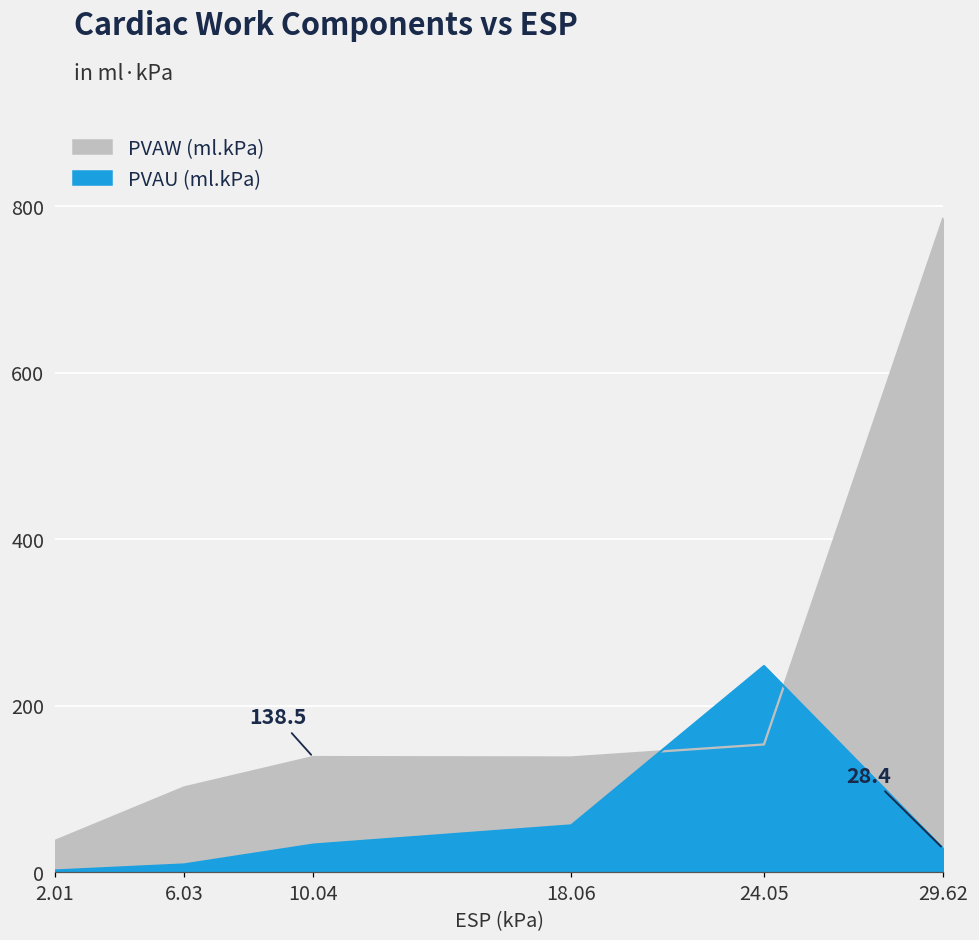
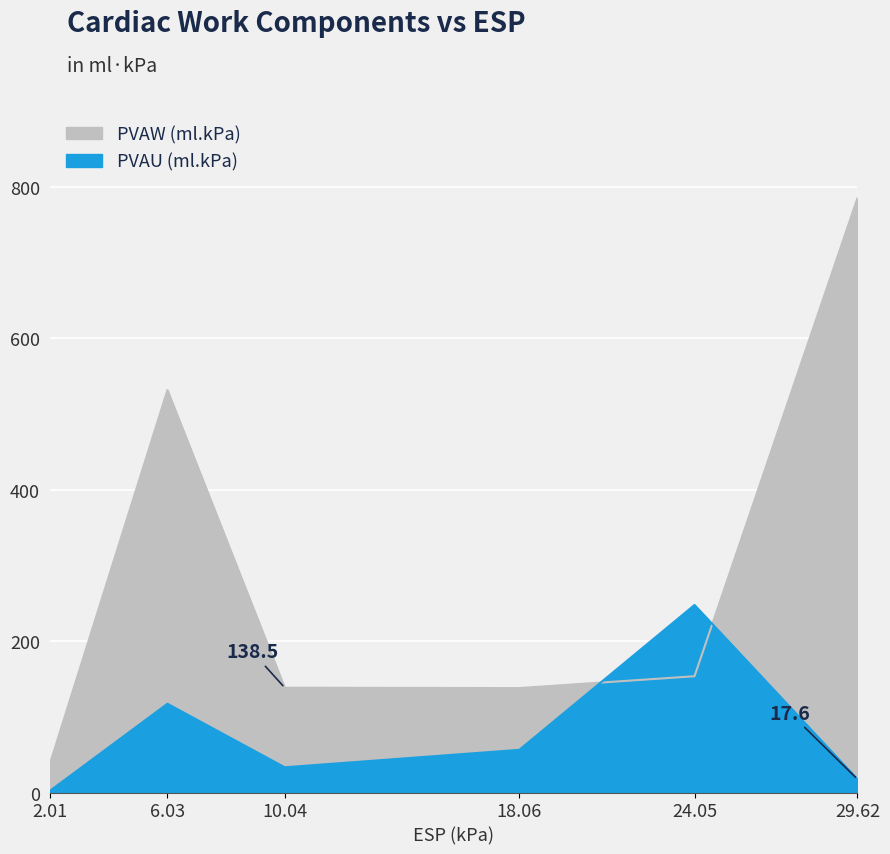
  {
    "PVAW (ml.kPa)": {
      "2.01": 40,
-     "6.03": 100,
+     "6.03": 530,
      "18.06": 140,
      "24.05": 150,
      "29.62": 790
    },
    "PVAU (ml.kPa)": {
-     "6.03": 10,
-     "29.62": 28.4
+     "6.03": 120,
+     "29.62": 17.6
    }
  }
